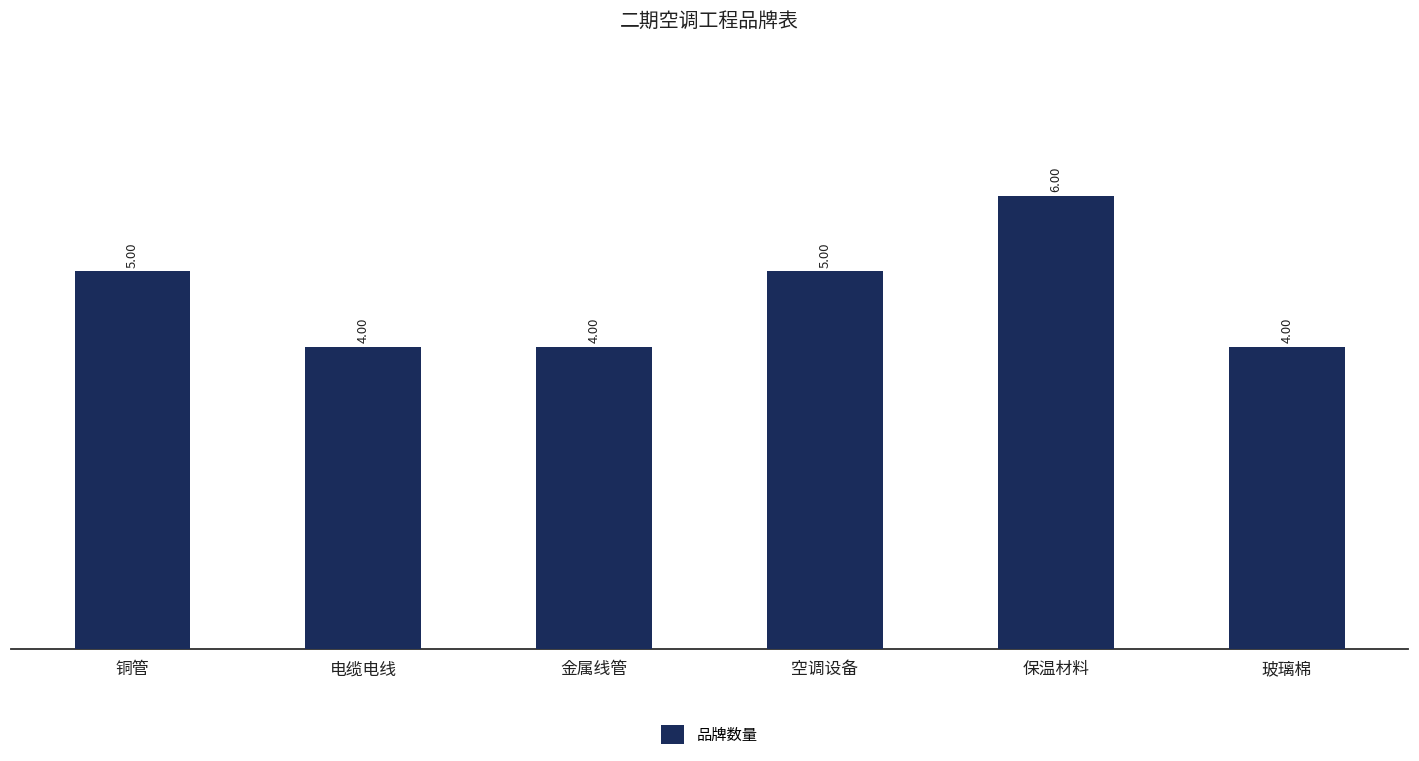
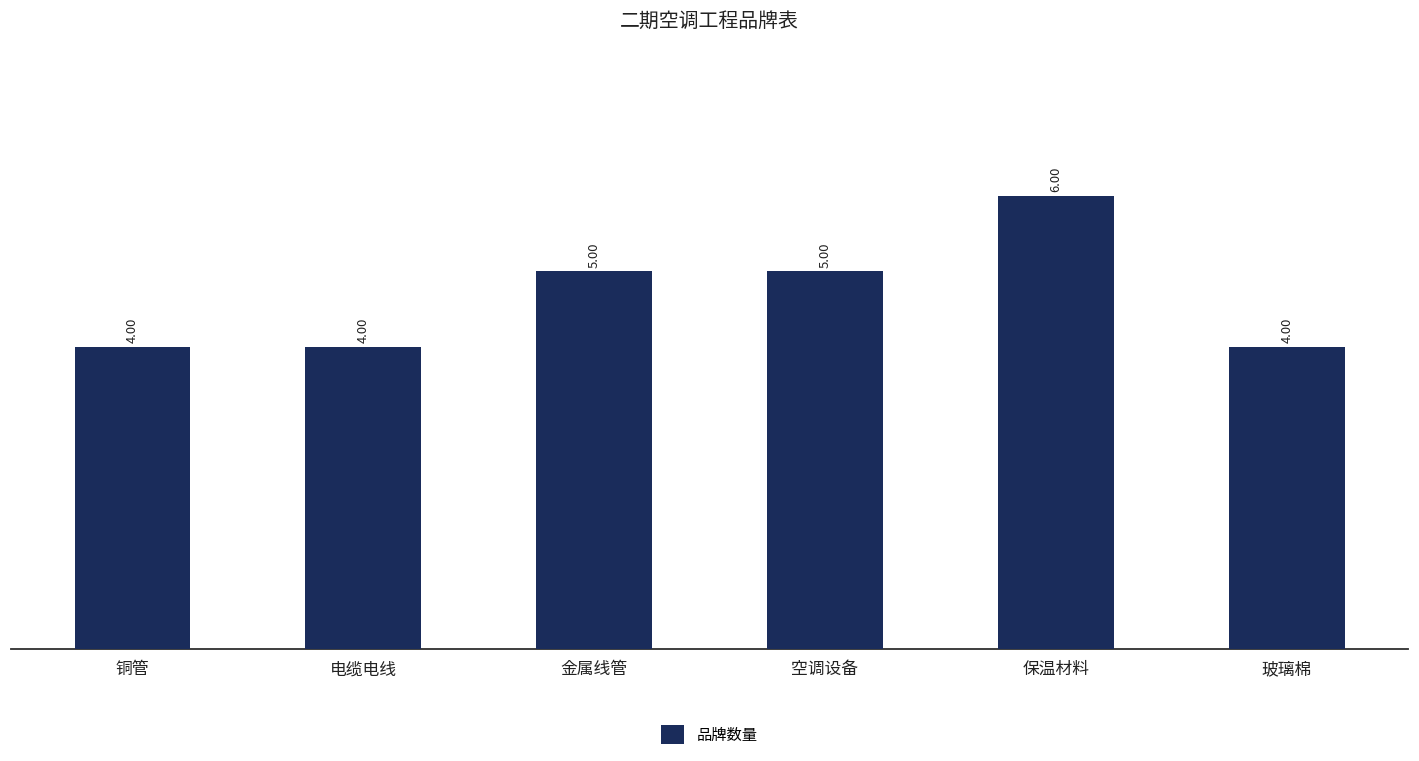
  {
-   "铜管": 5.00,
+   "铜管": 4.00,
    "电缆电线": 4.00,
-   "金属线管": 4.00,
+   "金属线管": 5.00,
    "空调设备": 5.00,
    "保温材料": 6.00,
    "玻璃棉": 4.00
  }
